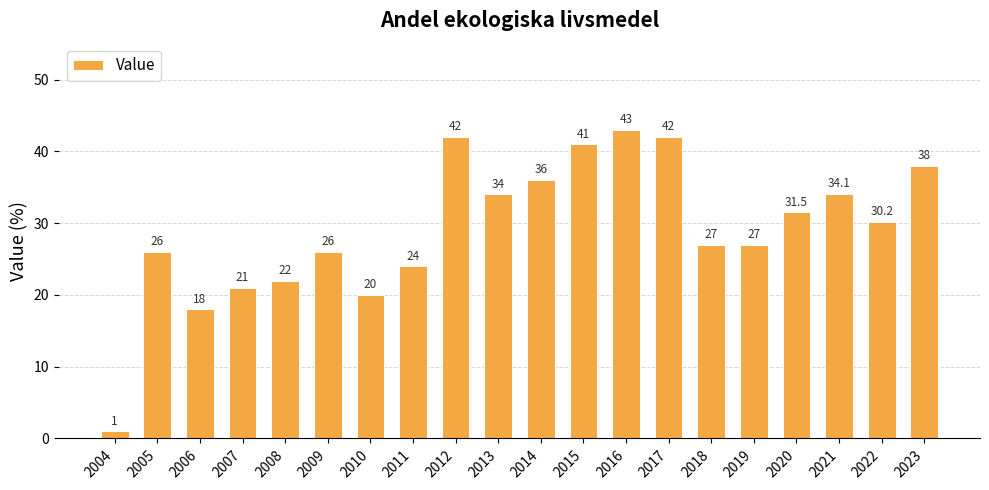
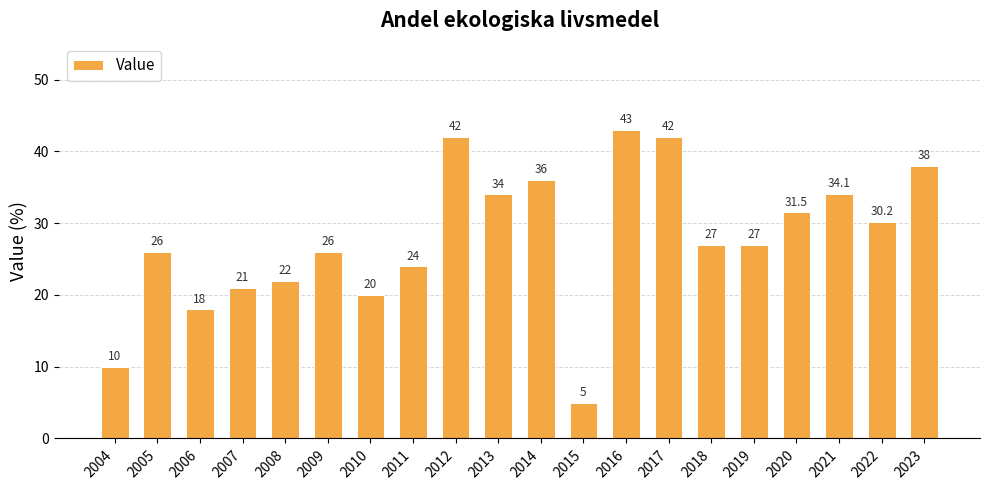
  {
-   "2004": 1,
+   "2004": 10,
    "2005": 26,
    "2006": 18,
    "2007": 21,
    "2008": 22,
    "2009": 26,
    "2010": 20,
    "2011": 24,
    "2012": 42,
    "2013": 34,
    "2014": 36,
-   "2015": 41,
+   "2015": 5,
    "2016": 43,
    "2017": 42,
    "2018": 27,
    "2019": 27,
    "2020": 31.5,
    "2021": 34.1,
    "2022": 30.2,
    "2023": 38
  }
